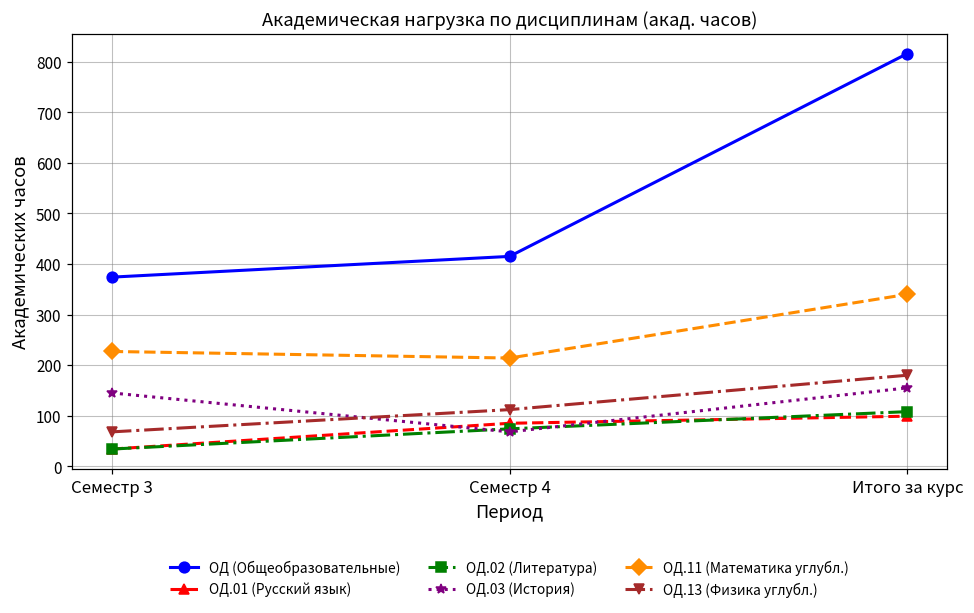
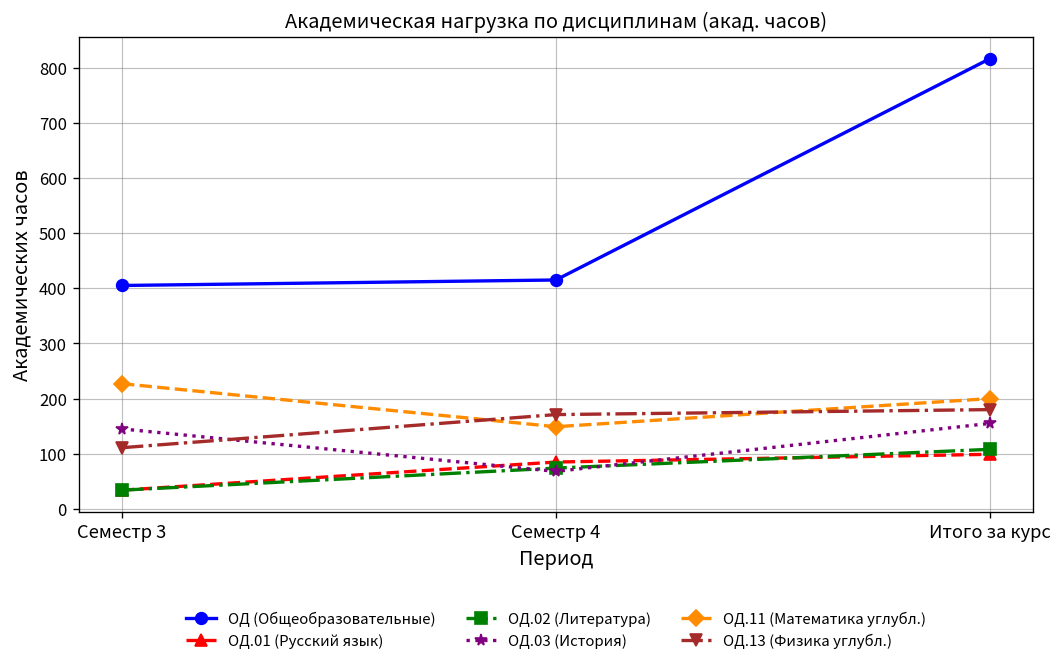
  {
    "ОД (Общеобразовательные)": {
-     "Семестр 3": 370,
+     "Семестр 3": 410,
      "Семестр 4": 420,
      "Итого за курс": 820
    },
    "ОД.01 (Русский язык)": {
      "Семестр 4": 90,
      "Итого за курс": 100
    },
    "ОД.02 (Литература)": {
      "Семестр 4": 70,
      "Итого за курс": 110
    },
    "ОД.03 (История)": {
      "Семестр 3": 150,
      "Семестр 4": 70,
      "Итого за курс": 160
    },
    "ОД.11 (Математика углубл.)": {
      "Семестр 3": 230,
-     "Семестр 4": 210,
-     "Итого за курс": 340
+     "Семестр 4": 150,
+     "Итого за курс": 200
    },
    "ОД.13 (Физика углубл.)": {
-     "Семестр 3": 70,
-     "Семестр 4": 110,
+     "Семестр 3": 110,
+     "Семестр 4": 170,
      "Итого за курс": 180
    }
  }
